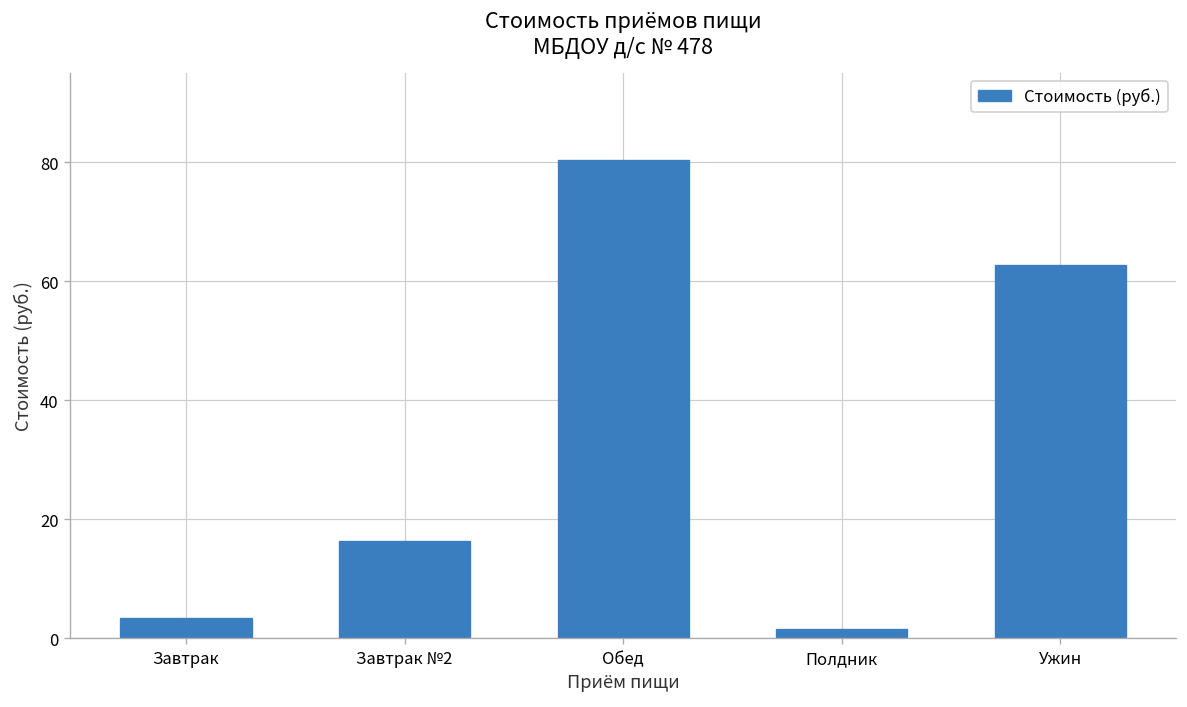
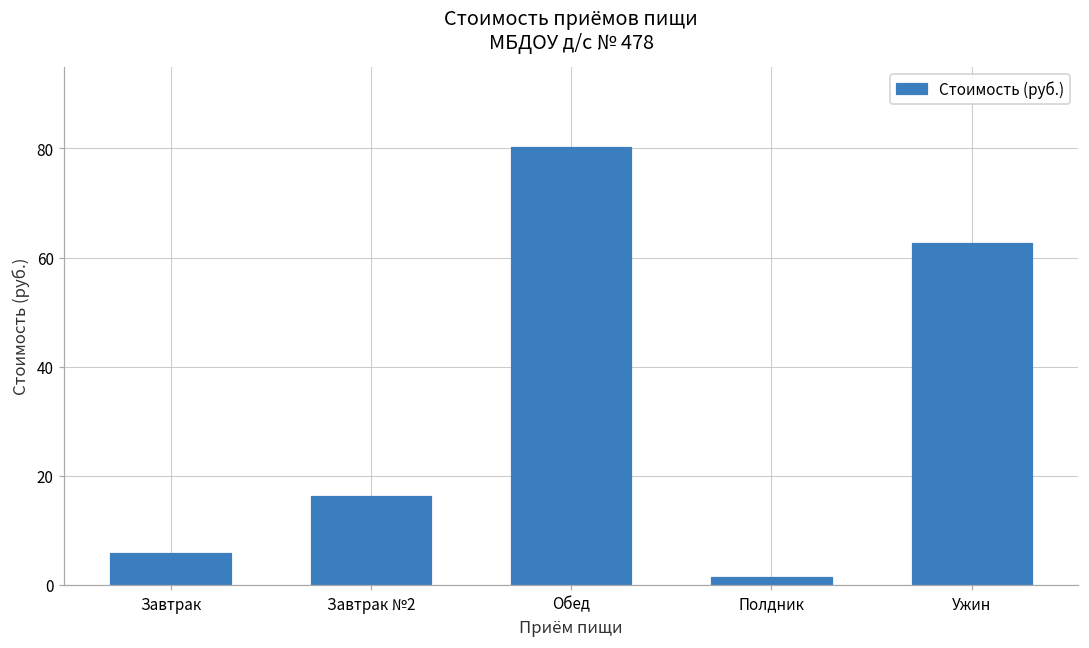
  {
-   "Завтрак": 3,
+   "Завтрак": 6,
    "Завтрак №2": 16,
    "Обед": 80,
    "Полдник": 1,
    "Ужин": 63
  }
